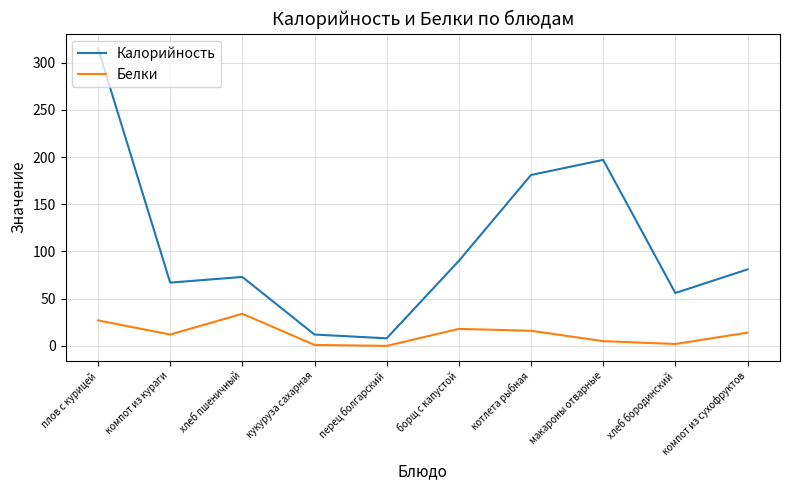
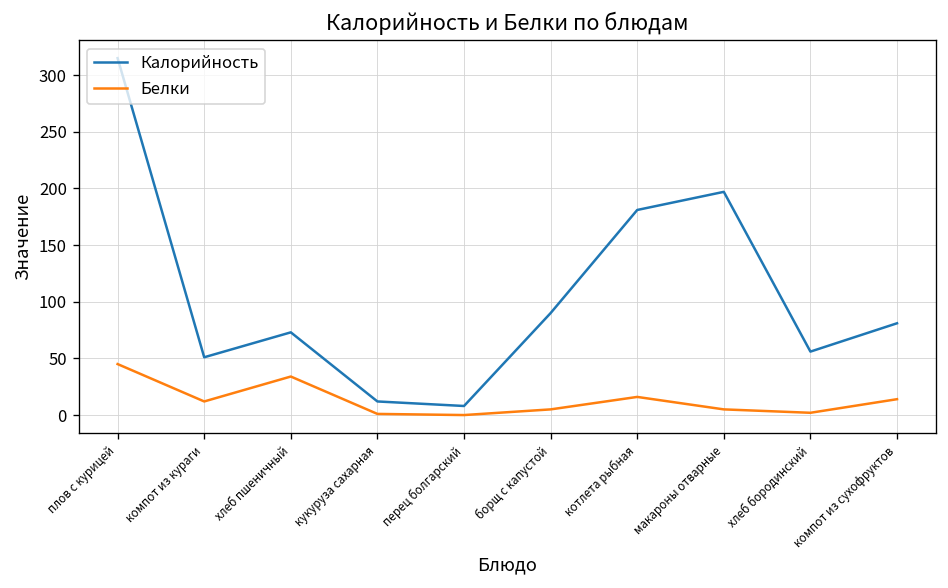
  {
    "Калорийность": {
-     "компот из кураги": 70,
+     "компот из кураги": 50,
      "хлеб пшеничный": 70,
      "кукуруза сахарная": 10,
      "перец болгарский": 10,
      "борщ с капустой": 90,
      "котлета рыбная": 180,
      "макароны отварные": 200,
      "хлеб бородинский": 60,
      "компот из сухофруктов": 80
    },
    "Белки": {
-     "плов с курицей": 30,
+     "плов с курицей": 50,
      "компот из кураги": 10,
      "хлеб пшеничный": 30,
      "кукуруза сахарная": 0,
      "перец болгарский": 0,
-     "борщ с капустой": 20,
+     "борщ с капустой": 10,
      "котлета рыбная": 20,
      "макароны отварные": 10,
      "хлеб бородинский": 0,
      "компот из сухофруктов": 10
    }
  }
